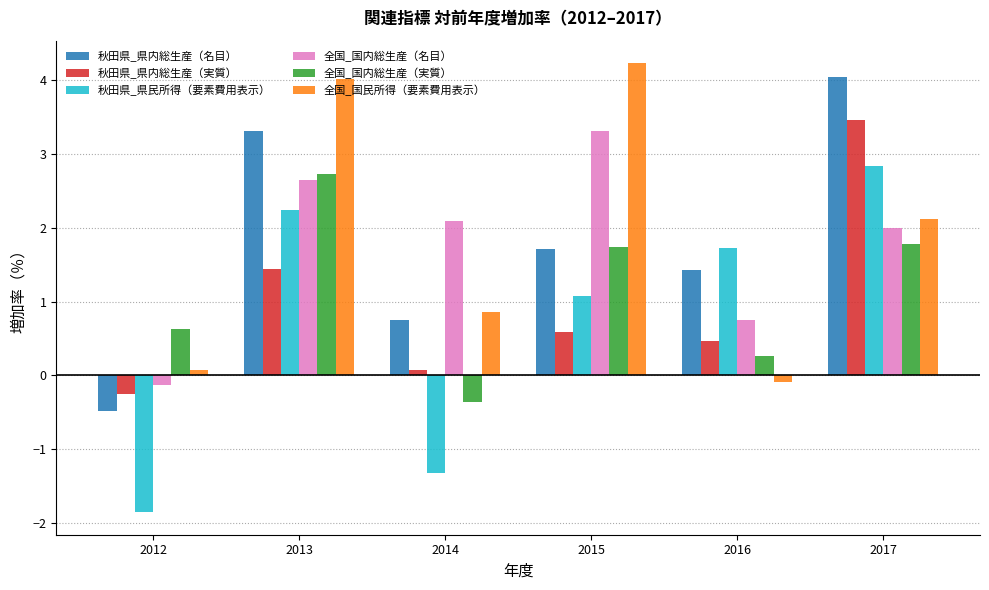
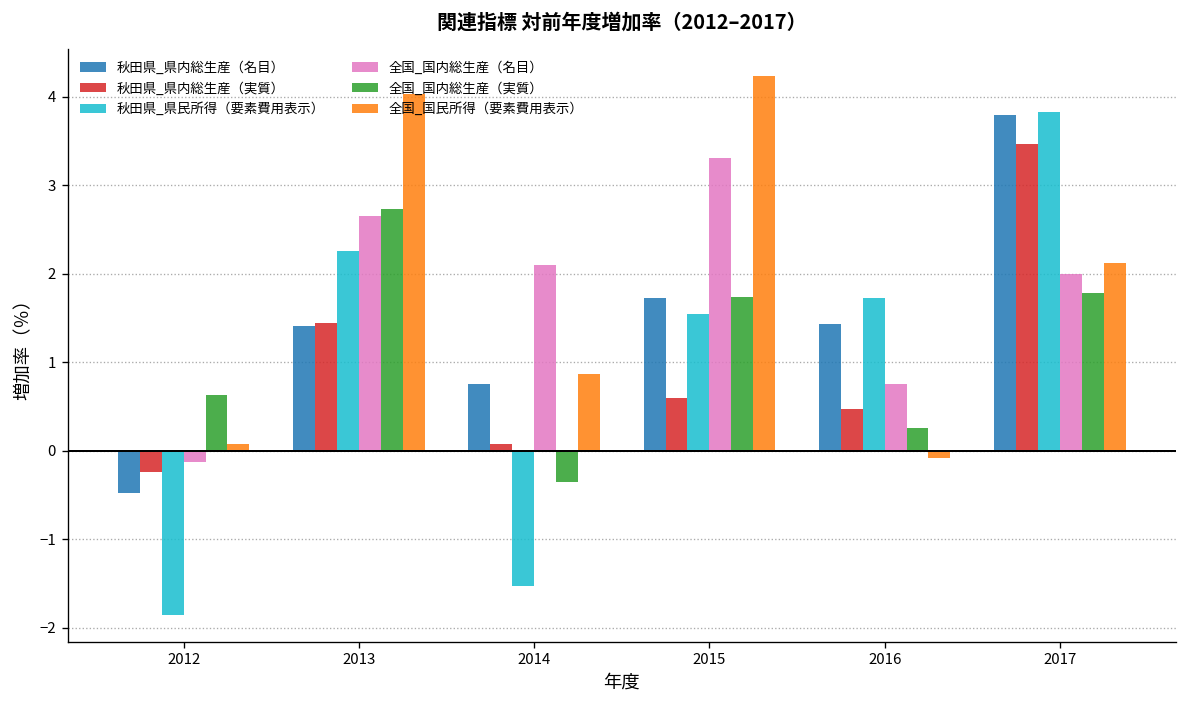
  {
    "秋田県_県内総生産（名目）": {
      "2012": -0.5,
-     "2013": 3.3,
+     "2013": 1.4,
      "2014": 0.8,
      "2015": 1.7,
      "2016": 1.4,
-     "2017": 4.1
+     "2017": 3.8
    },
    "秋田県_県内総生産（実質）": {
      "2012": -0.2,
      "2013": 1.4,
      "2014": 0.1,
      "2015": 0.6,
      "2016": 0.5,
      "2017": 3.5
    },
    "秋田県_県民所得（要素費用表示）": {
      "2012": -1.9,
      "2013": 2.2,
-     "2014": -1.3,
-     "2015": 1.1,
+     "2014": -1.5,
+     "2015": 1.5,
      "2016": 1.7,
-     "2017": 2.8
+     "2017": 3.8
    },
    "全国_国内総生産（名目）": {
      "2012": -0.1,
      "2013": 2.7,
      "2014": 2.1,
      "2015": 3.3,
      "2016": 0.8,
      "2017": 2.0
    },
    "全国_国内総生産（実質）": {
      "2012": 0.6,
      "2013": 2.7,
      "2014": -0.4,
      "2015": 1.7,
      "2016": 0.3,
      "2017": 1.8
    },
    "全国_国民所得（要素費用表示）": {
      "2012": 0.1,
      "2013": 4.0,
      "2014": 0.9,
      "2015": 4.2,
      "2016": -0.1,
      "2017": 2.1
    }
  }
